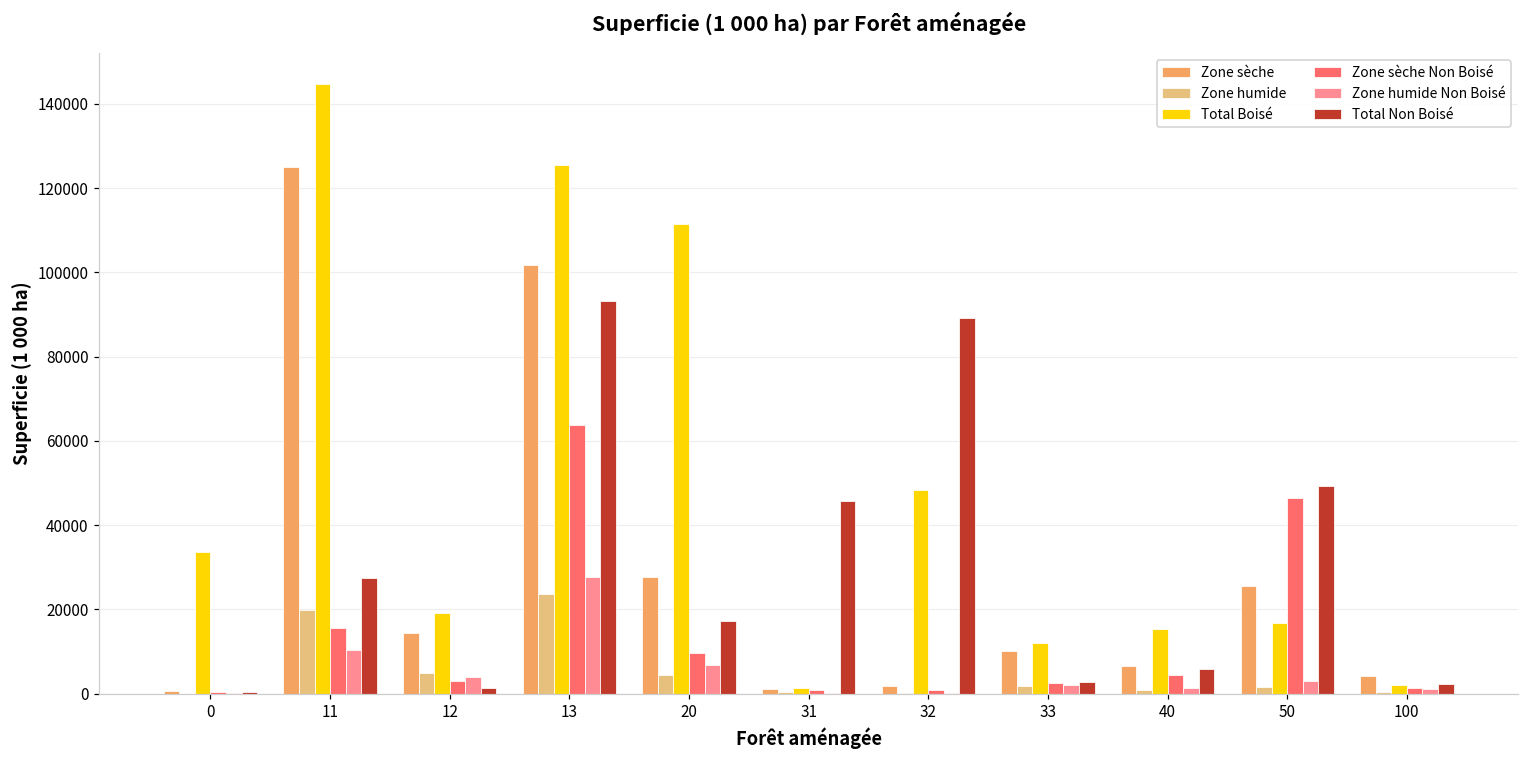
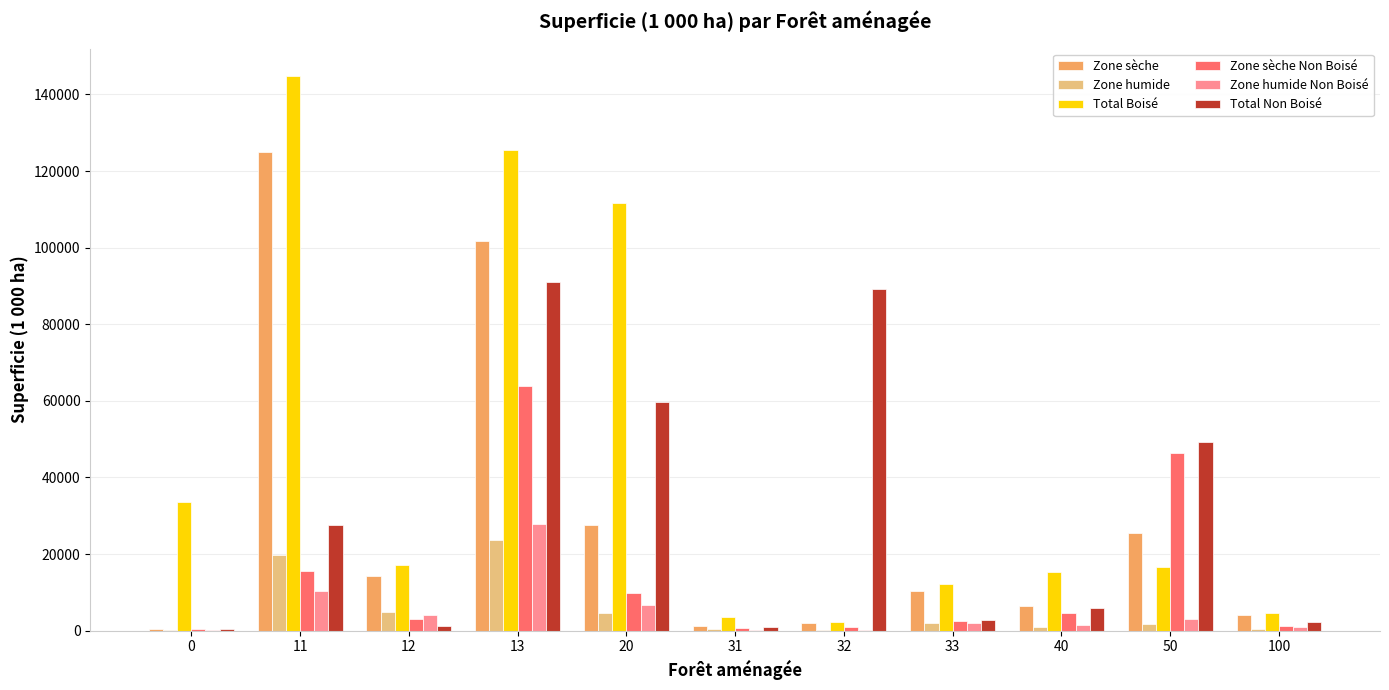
  {
    "Total Boisé": {
      "0": 34000,
      "11": 145000,
-     "12": 19000,
+     "12": 17000,
      "13": 126000,
      "20": 112000,
-     "31": 1000,
-     "32": 48000,
+     "31": 4000,
+     "32": 2000,
      "33": 12000,
      "40": 15000,
      "50": 17000,
-     "100": 2000
+     "100": 5000
    },
    "Total Non Boisé": {
      "11": 27000,
      "12": 1000,
-     "13": 93000,
-     "20": 17000,
-     "31": 46000,
+     "13": 91000,
+     "20": 60000,
+     "31": 1000,
      "32": 89000,
      "33": 3000,
      "40": 6000,
      "50": 49000,
      "100": 2000
    }
  }
